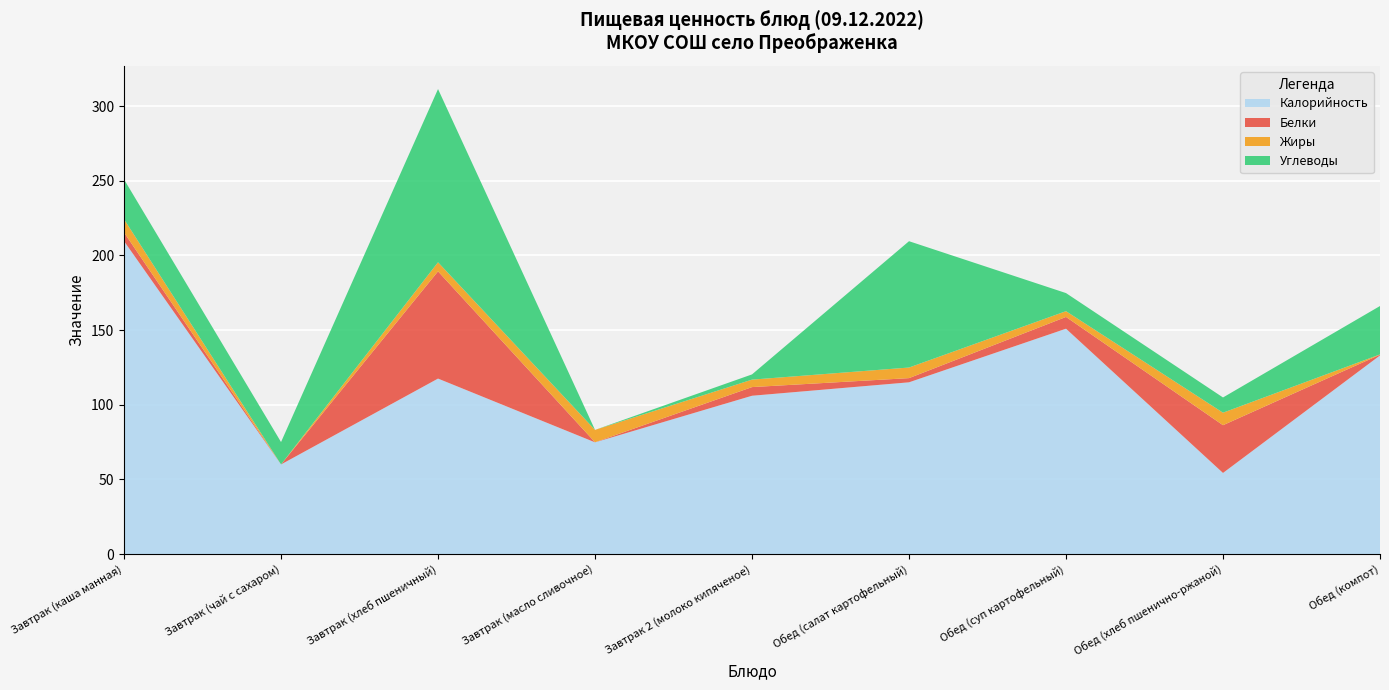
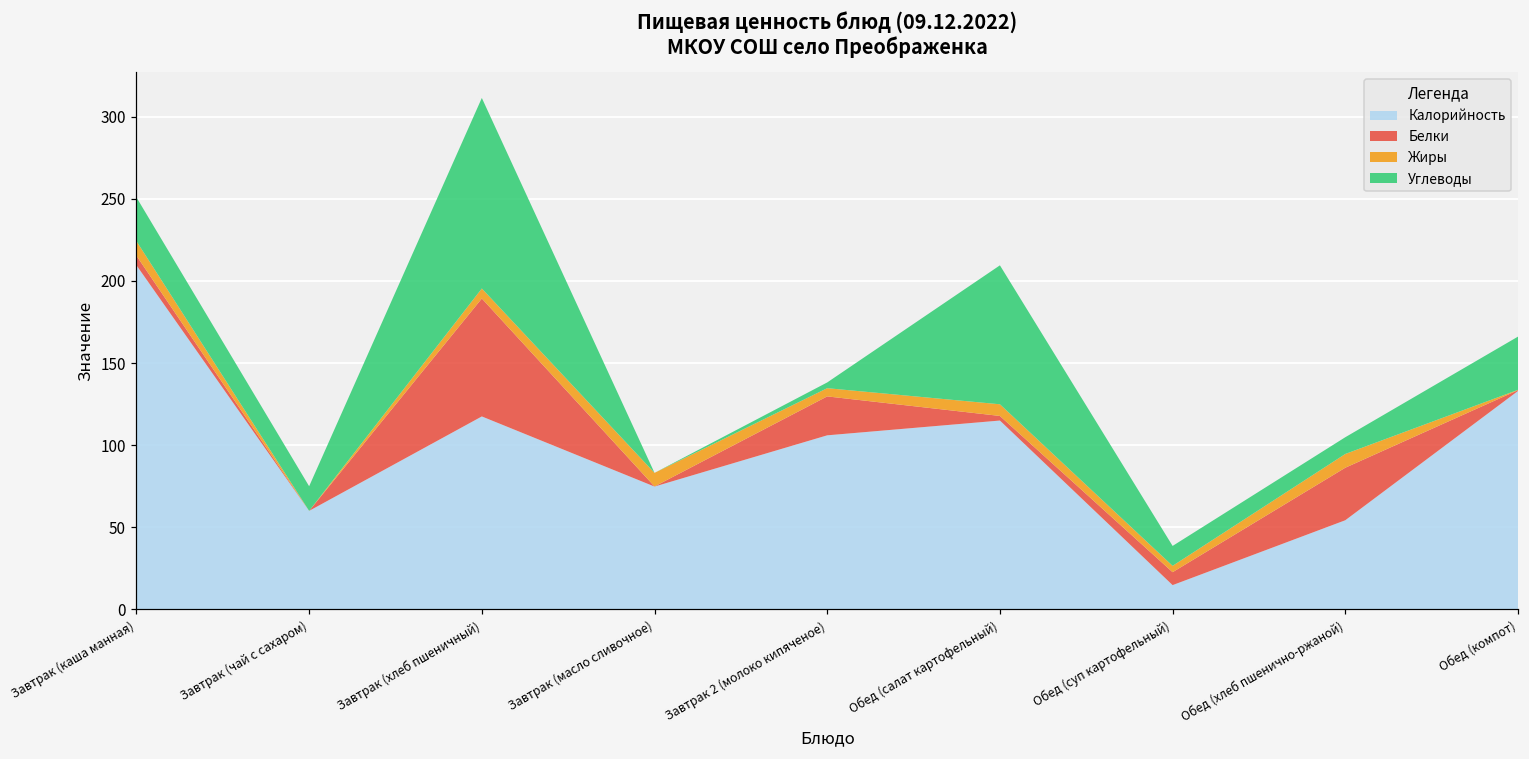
  {
    "Калорийность": {
      "Завтрак (каша манная)": 210,
      "Завтрак (хлеб пшеничный)": 118,
      "Завтрак 2 (молоко кипяченое)": 106,
      "Обед (салат картофельный)": 115,
-     "Обед (суп картофельный)": 151,
+     "Обед (суп картофельный)": 15,
      "Обед (хлеб пшенично-ржаной)": 54
    },
    "Белки": {
      "Завтрак (каша манная)": 6,
      "Завтрак (хлеб пшеничный)": 72,
-     "Завтрак 2 (молоко кипяченое)": 6,
+     "Завтрак 2 (молоко кипяченое)": 24,
      "Обед (салат картофельный)": 3,
      "Обед (суп картофельный)": 8,
      "Обед (хлеб пшенично-ржаной)": 32
    },
    "Жиры": {
      "Завтрак (каша манная)": 9,
      "Завтрак (хлеб пшеничный)": 6,
      "Завтрак 2 (молоко кипяченое)": 5,
      "Обед (салат картофельный)": 7,
      "Обед (суп картофельный)": 4,
      "Обед (хлеб пшенично-ржаной)": 8
    },
    "Углеводы": {
      "Завтрак (каша манная)": 27,
      "Завтрак (чай с сахаром)": 15,
      "Завтрак (хлеб пшеничный)": 116,
      "Завтрак 2 (молоко кипяченое)": 4,
      "Обед (салат картофельный)": 85,
      "Обед (суп картофельный)": 12,
      "Обед (хлеб пшенично-ржаной)": 10,
      "Обед (компот)": 32
    }
  }
